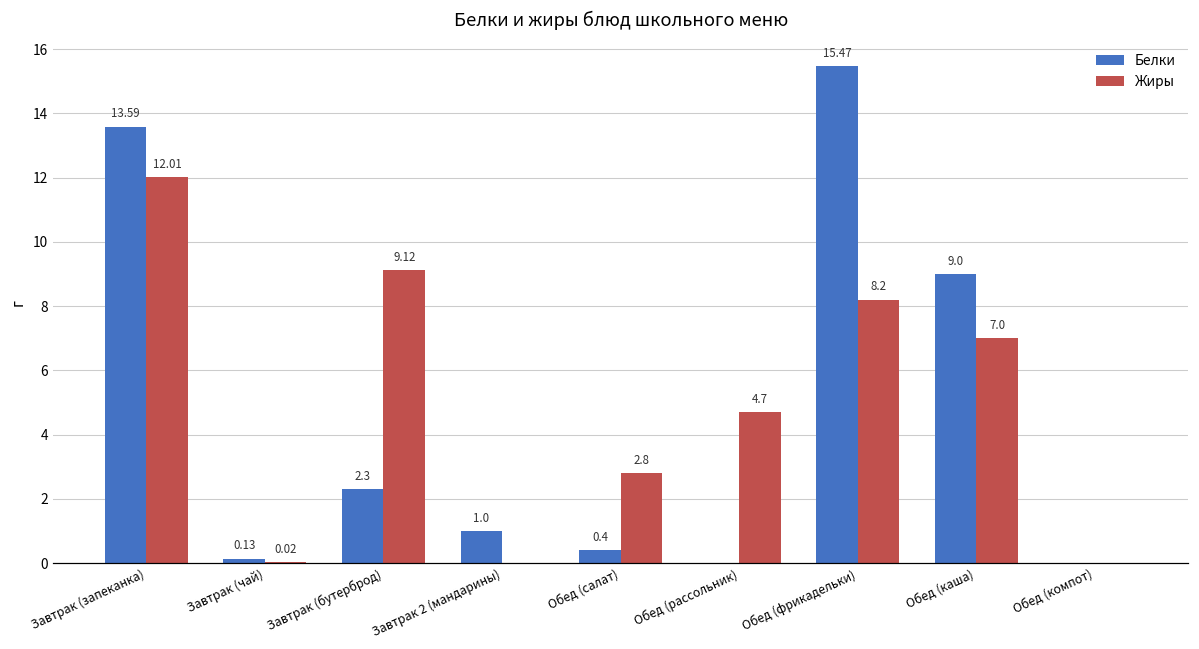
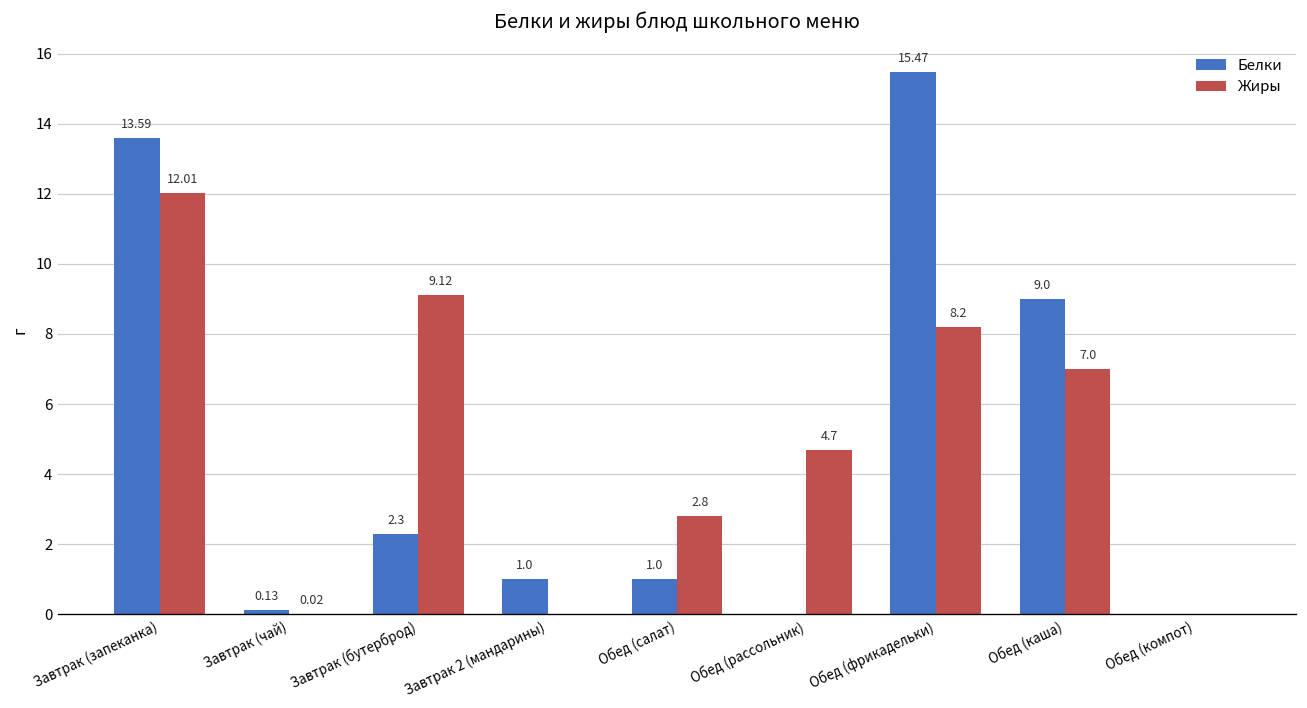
  {
    "Белки": {
      "Завтрак (запеканка)": 13.59,
      "Завтрак (чай)": 0.13,
      "Завтрак (бутерброд)": 2.3,
      "Завтрак 2 (мандарины)": 1.0,
-     "Обед (салат)": 0.4,
+     "Обед (салат)": 1.0,
      "Обед (фрикадельки)": 15.47,
      "Обед (каша)": 9.0
    },
    "Жиры": {
      "Завтрак (запеканка)": 12.01,
      "Завтрак (чай)": 0.02,
      "Завтрак (бутерброд)": 9.12,
      "Обед (салат)": 2.8,
      "Обед (рассольник)": 4.7,
      "Обед (фрикадельки)": 8.2,
      "Обед (каша)": 7.0
    }
  }
